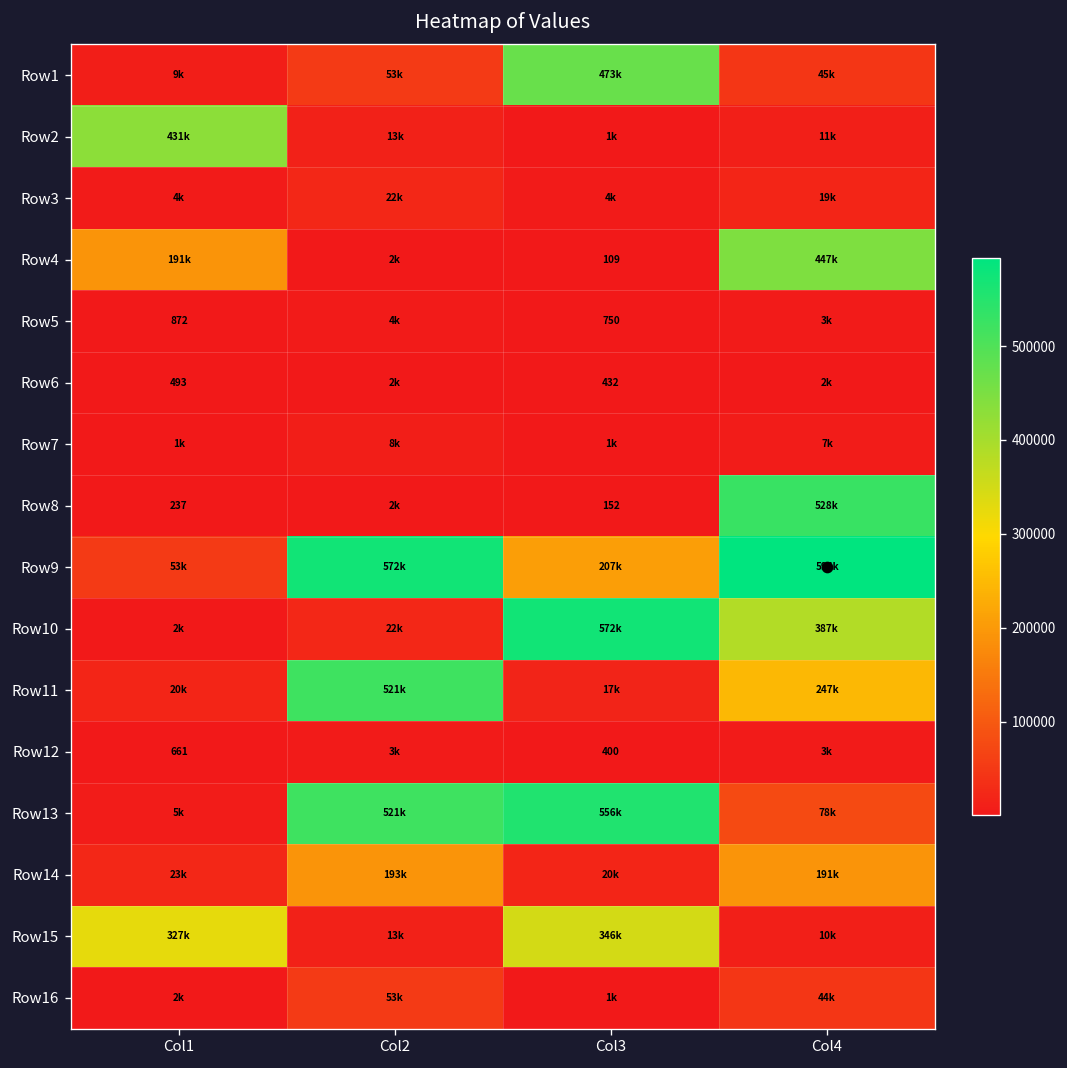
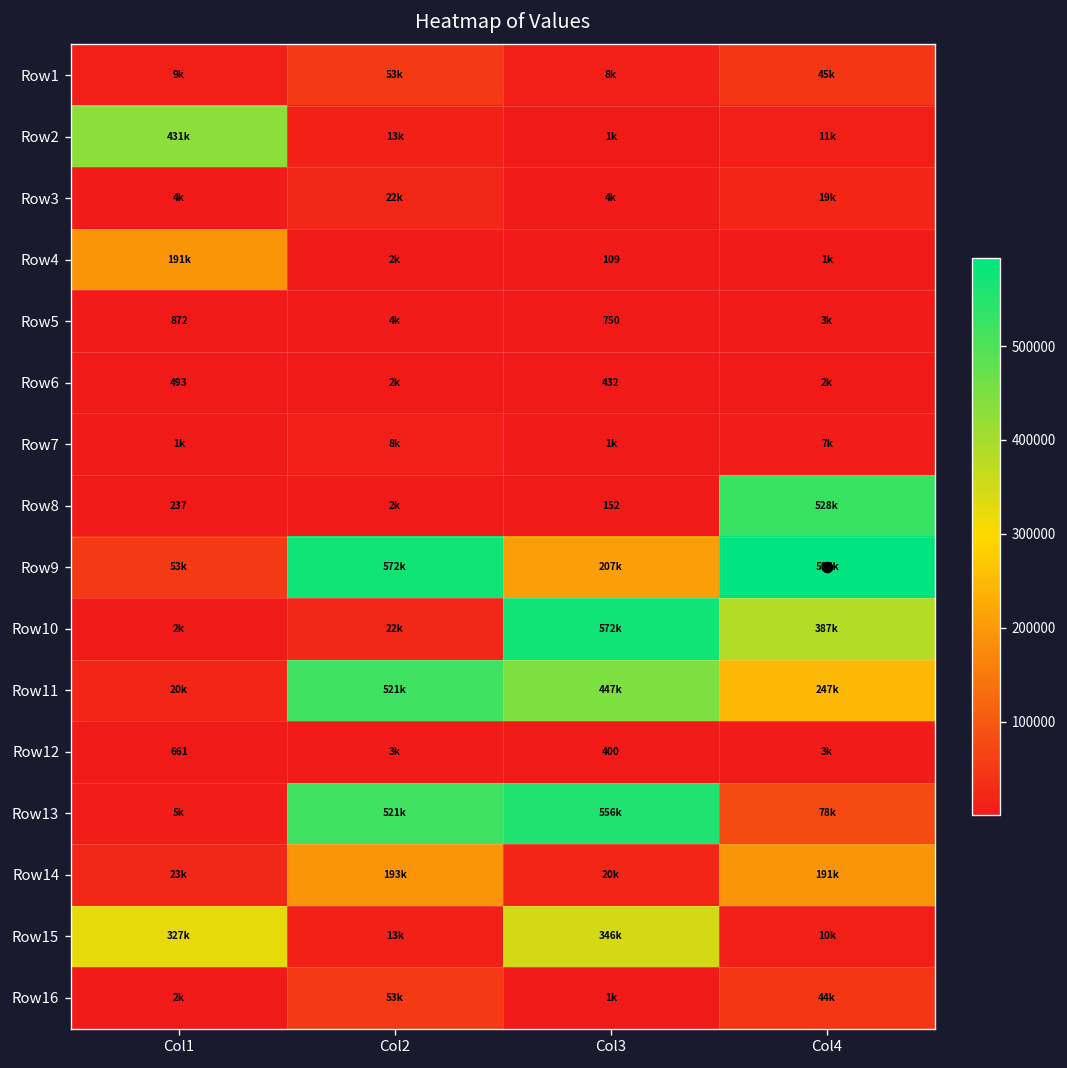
  {
    "Row1": {
      "Col1": "9k",
      "Col2": "53k",
-     "Col3": "473k",
+     "Col3": "8k",
      "Col4": "45k"
    },
    "Row2": {
      "Col1": "431k",
      "Col2": "13k",
      "Col3": "1k",
      "Col4": "11k"
    },
    "Row3": {
      "Col1": "4k",
      "Col2": "22k",
      "Col3": "4k",
      "Col4": "19k"
    },
    "Row4": {
      "Col1": "191k",
      "Col2": "2k",
      "Col3": "109",
-     "Col4": "447k"
+     "Col4": "1k"
    },
    "Row5": {
      "Col1": "872",
      "Col2": "4k",
      "Col3": "750",
      "Col4": "3k"
    },
    "Row6": {
      "Col1": "493",
      "Col2": "2k",
      "Col3": "432",
      "Col4": "2k"
    },
    "Row7": {
      "Col1": "1k",
      "Col2": "8k",
      "Col3": "1k",
      "Col4": "7k"
    },
    "Row8": {
      "Col1": "237",
      "Col2": "2k",
      "Col3": "152",
      "Col4": "528k"
    },
    "Row9": {
      "Col1": "53k",
      "Col2": "572k",
      "Col3": "207k"
    },
    "Row10": {
      "Col1": "2k",
      "Col2": "22k",
      "Col3": "572k",
      "Col4": "387k"
    },
    "Row11": {
      "Col1": "20k",
      "Col2": "521k",
-     "Col3": "17k",
+     "Col3": "447k",
      "Col4": "247k"
    },
    "Row12": {
      "Col1": "661",
      "Col2": "3k",
      "Col3": "400",
      "Col4": "3k"
    },
    "Row13": {
      "Col1": "5k",
      "Col2": "521k",
      "Col3": "556k",
      "Col4": "78k"
    },
    "Row14": {
      "Col1": "23k",
      "Col2": "193k",
      "Col3": "20k",
      "Col4": "191k"
    },
    "Row15": {
      "Col1": "327k",
      "Col2": "13k",
      "Col3": "346k",
      "Col4": "10k"
    },
    "Row16": {
      "Col1": "2k",
      "Col2": "53k",
      "Col3": "1k",
      "Col4": "44k"
    }
  }
